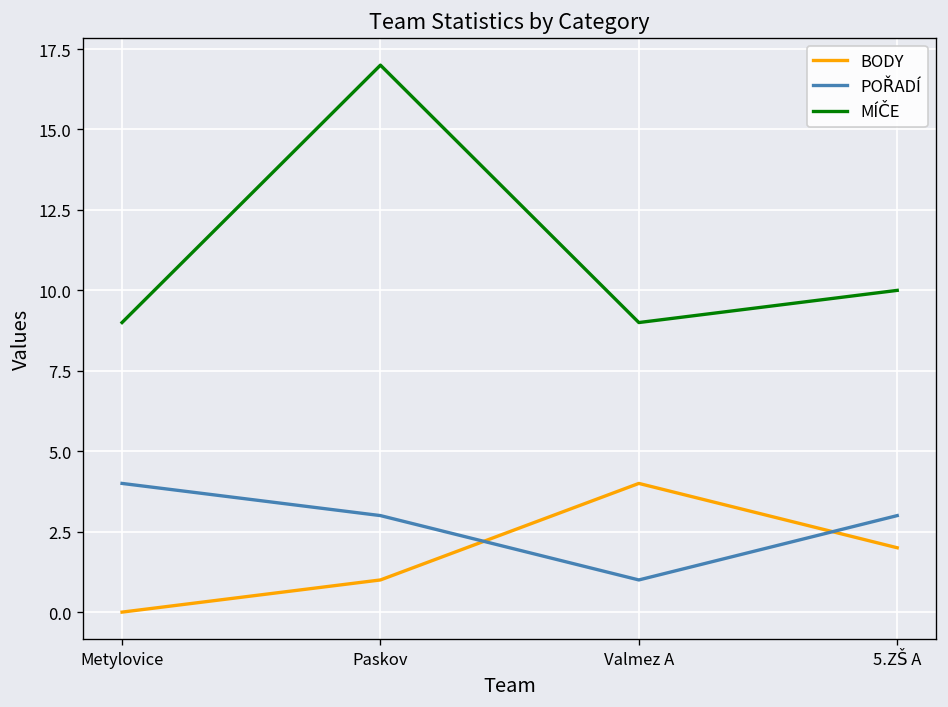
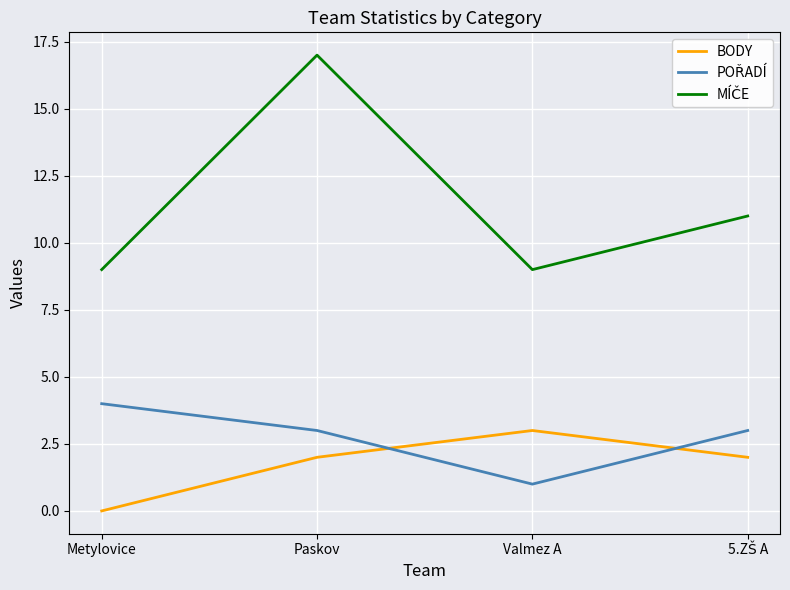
  {
    "BODY": {
      "Metylovice": 0,
-     "Paskov": 1,
-     "Valmez A": 4,
+     "Paskov": 2,
+     "Valmez A": 3,
      "5.ZŠ A": 2
    },
    "POŘADÍ": {
      "Metylovice": 4,
      "Paskov": 3,
      "Valmez A": 1,
      "5.ZŠ A": 3
    },
    "MÍČE": {
      "Metylovice": 9,
      "Paskov": 17,
      "Valmez A": 9,
-     "5.ZŠ A": 10
+     "5.ZŠ A": 11
    }
  }
